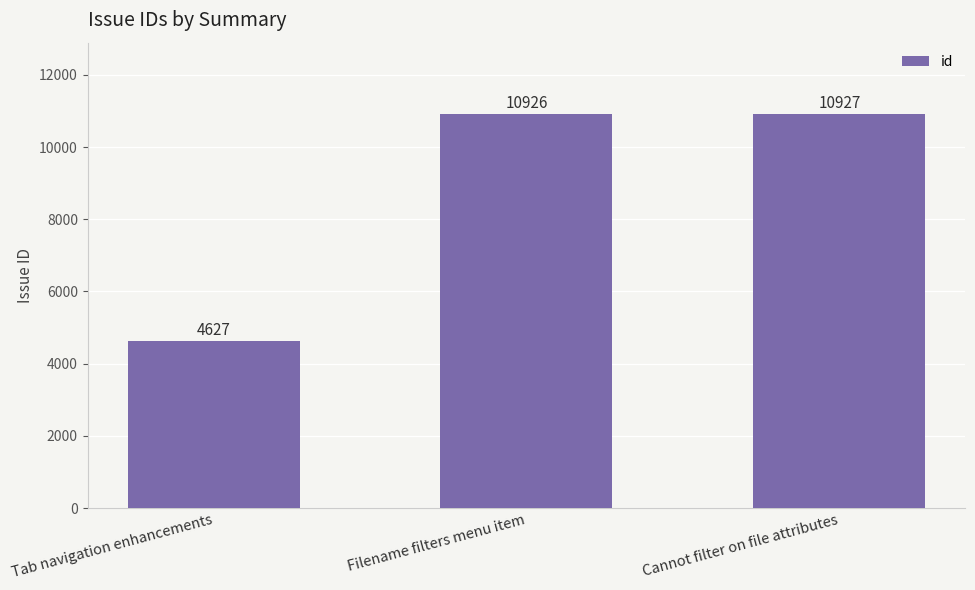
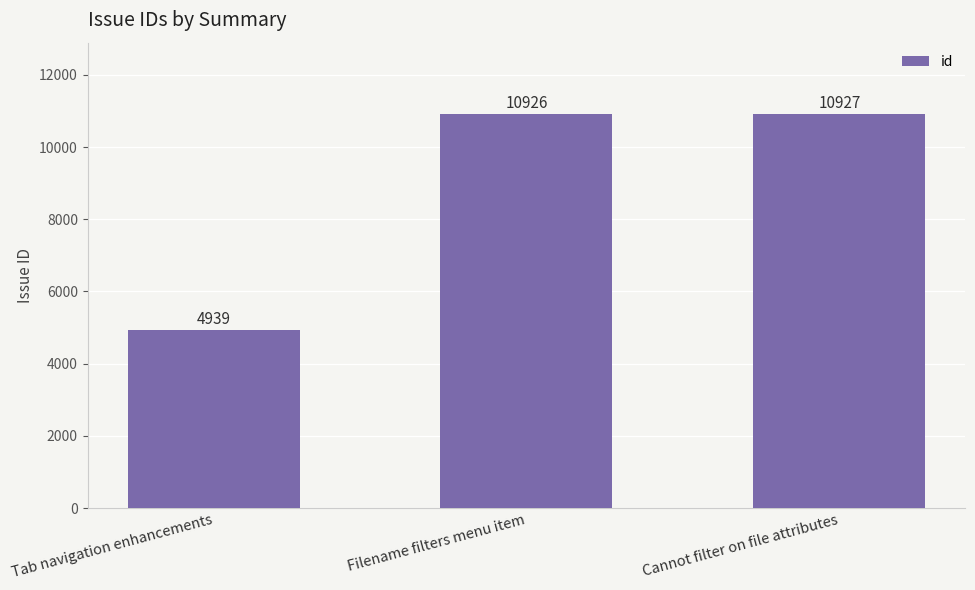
  {
-   "Tab navigation enhancements": 4627,
+   "Tab navigation enhancements": 4939,
    "Filename filters menu item": 10926,
    "Cannot filter on file attributes": 10927
  }
